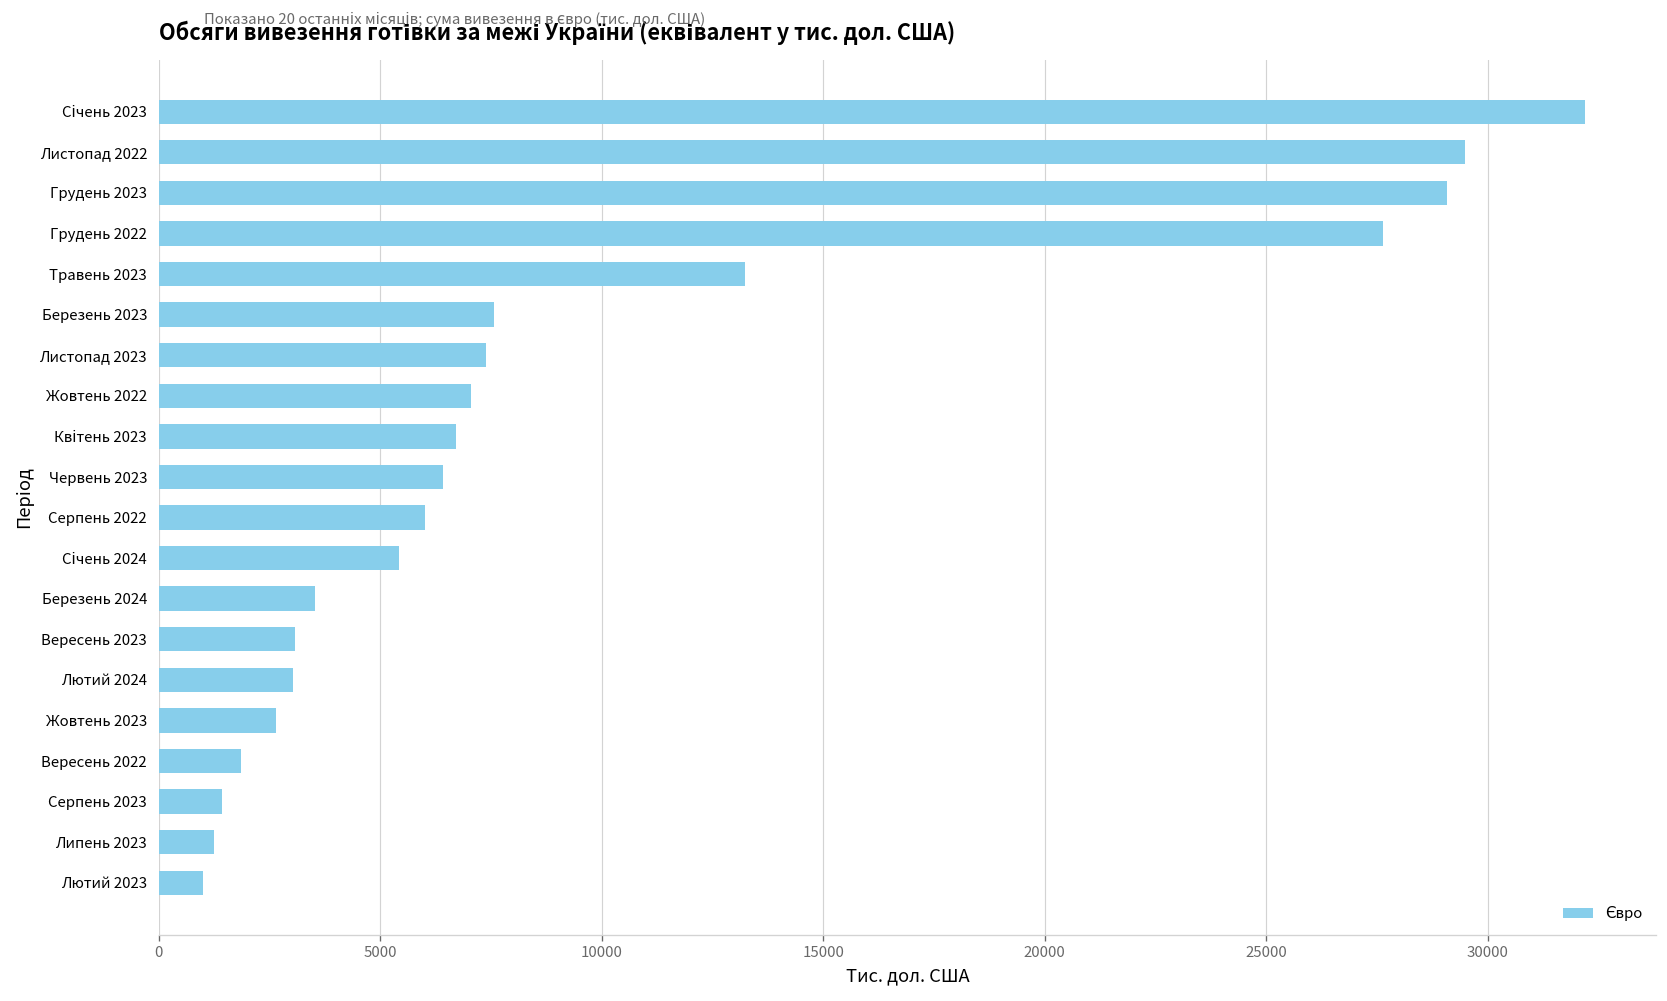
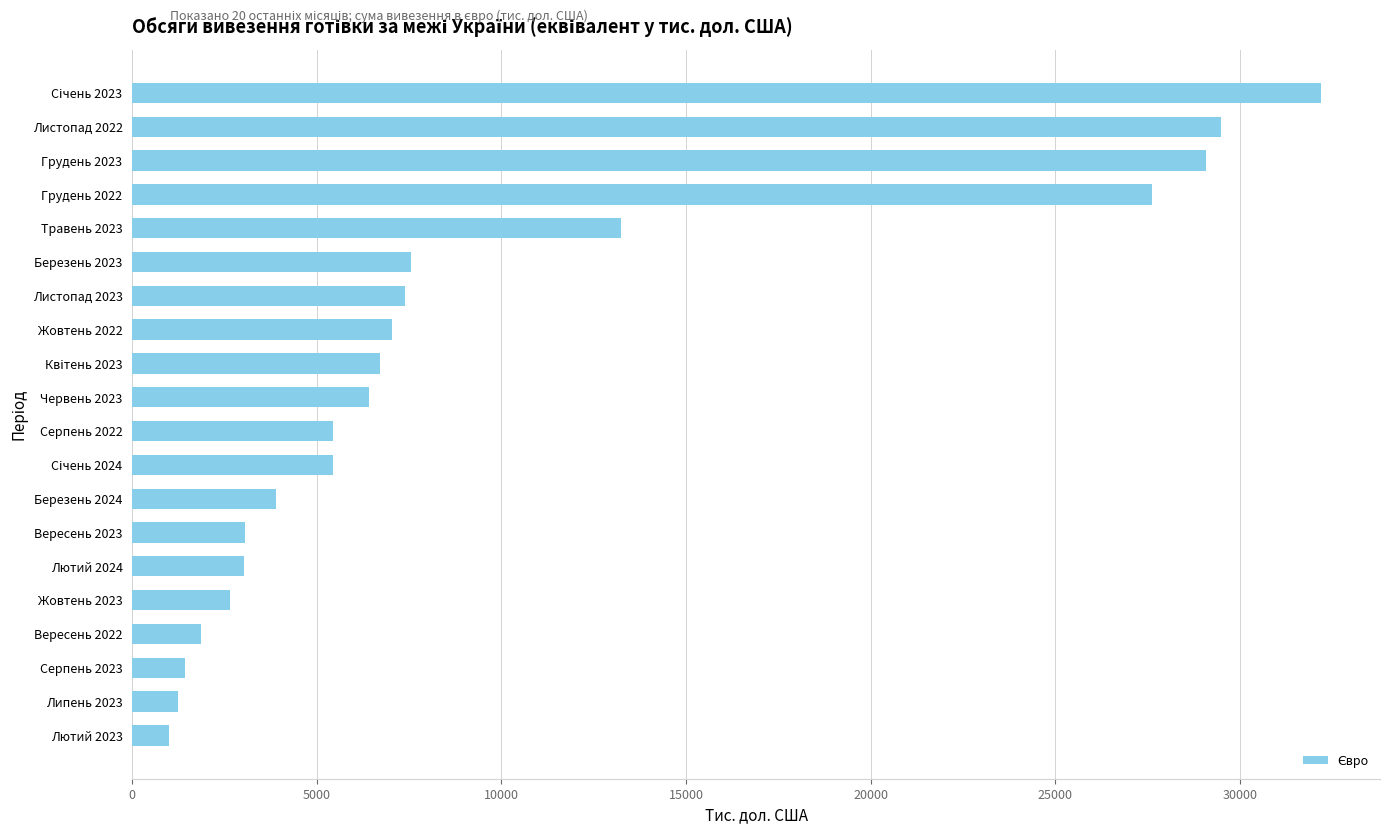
  {
    "Січень 2023": 32200,
    "Листопад 2022": 29500,
    "Грудень 2023": 29100,
    "Грудень 2022": 27600,
    "Травень 2023": 13200,
    "Березень 2023": 7600,
    "Листопад 2023": 7400,
    "Жовтень 2022": 7000,
    "Квітень 2023": 6700,
    "Червень 2023": 6400,
-   "Серпень 2022": 6000,
+   "Серпень 2022": 5400,
    "Січень 2024": 5400,
-   "Березень 2024": 3500,
+   "Березень 2024": 3900,
    "Вересень 2023": 3100,
    "Лютий 2024": 3000,
    "Жовтень 2023": 2600,
    "Вересень 2022": 1900,
    "Серпень 2023": 1400,
    "Липень 2023": 1200,
    "Лютий 2023": 1000
  }
